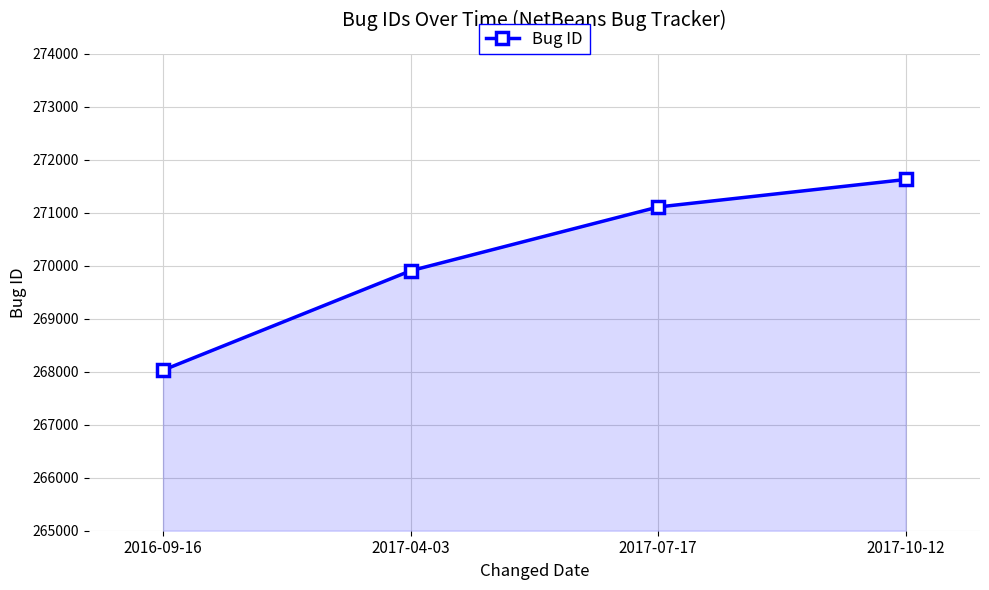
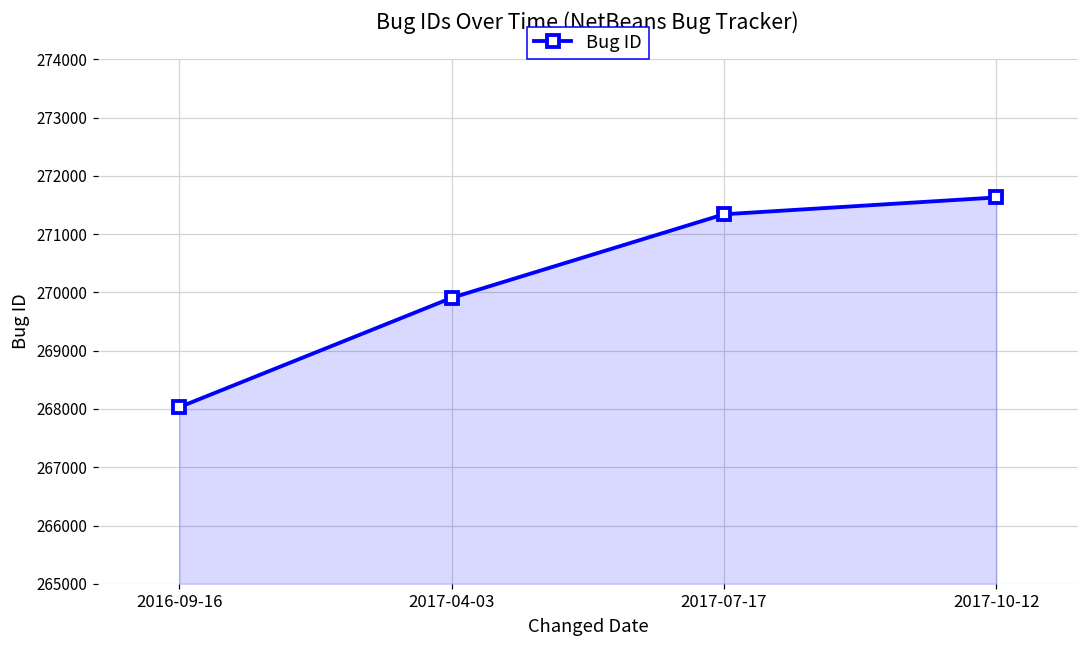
  {
    "2016-09-16": 268000,
    "2017-04-03": 269900,
-   "2017-07-17": 271100,
+   "2017-07-17": 271300,
    "2017-10-12": 271600
  }
